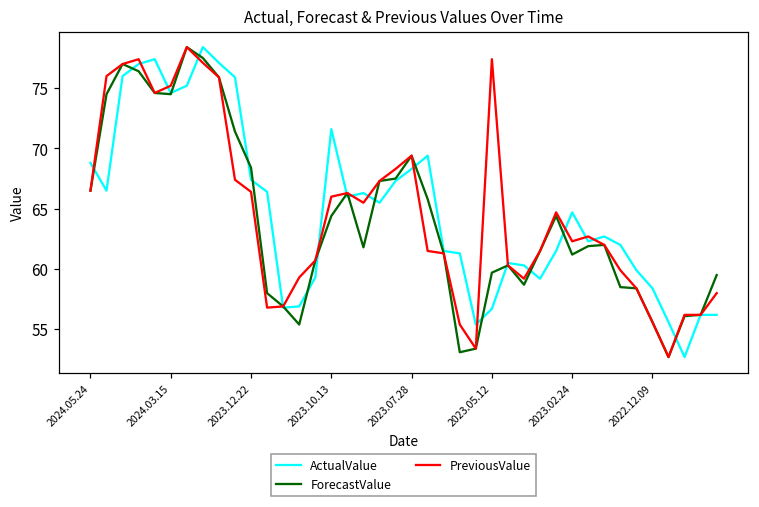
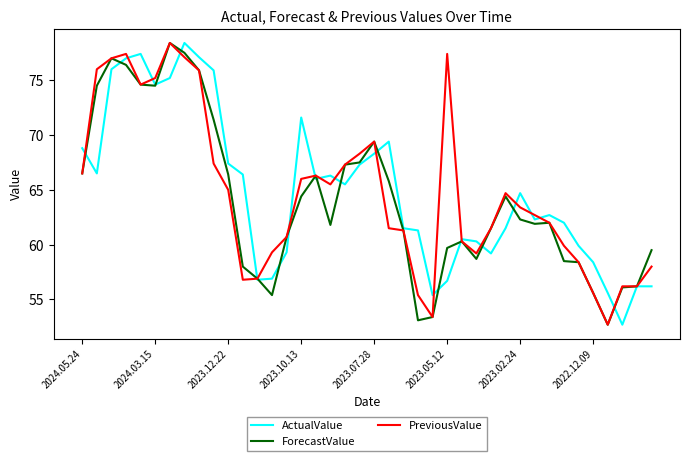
  {
    "ActualValue": {
      "2024.05.24": 68.8,
      "2023.12.22": 67.4,
      "2023.10.13": 71.6,
      "2023.07.28": 68.3,
      "2023.05.12": 56.7,
      "2023.02.24": 64.7,
      "2022.12.09": 58.4
    },
    "ForecastValue": {
-     "2023.12.22": 68.4,
+     "2023.12.22": 66.4,
      "2023.10.13": 64.4,
      "2023.05.12": 59.7,
-     "2023.02.24": 61.2
+     "2023.02.24": 62.3
    },
    "PreviousValue": {
      "2024.03.15": 75.2,
-     "2023.12.22": 66.4,
+     "2023.12.22": 65.0,
      "2023.10.13": 66.0,
      "2023.05.12": 77.4,
-     "2023.02.24": 62.3
+     "2023.02.24": 63.4
    }
  }
